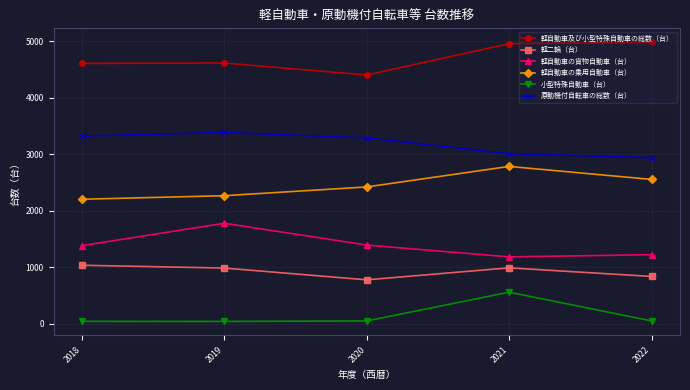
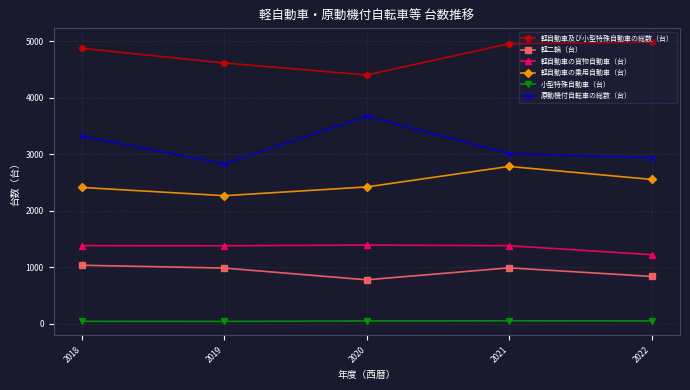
  {
    "軽自動車及び小型特殊自動車の総数（台）": {
-     "2018": 4600,
+     "2018": 4900,
      "2019": 4600,
      "2020": 4400,
      "2021": 5000
    },
    "軽二輪（台）": {
      "2018": 1000,
      "2019": 1000,
      "2020": 800,
      "2021": 1000,
      "2022": 800
    },
    "軽自動車の貨物自動車（台）": {
      "2018": 1400,
-     "2019": 1800,
+     "2019": 1400,
      "2020": 1400,
-     "2021": 1200,
+     "2021": 1400,
      "2022": 1200
    },
    "軽自動車の乗用自動車（台）": {
-     "2018": 2200,
+     "2018": 2400,
      "2019": 2300,
      "2020": 2400,
      "2021": 2800,
      "2022": 2600
    },
    "小型特殊自動車（台）": {
      "2018": 0,
      "2019": 0,
      "2020": 100,
-     "2021": 600,
+     "2021": 100,
      "2022": 100
    },
    "原動機付自転車の総数（台）": {
      "2018": 3300,
-     "2019": 3400,
-     "2020": 3300,
+     "2019": 2800,
+     "2020": 3700,
      "2021": 3000,
      "2022": 2900
    }
  }
